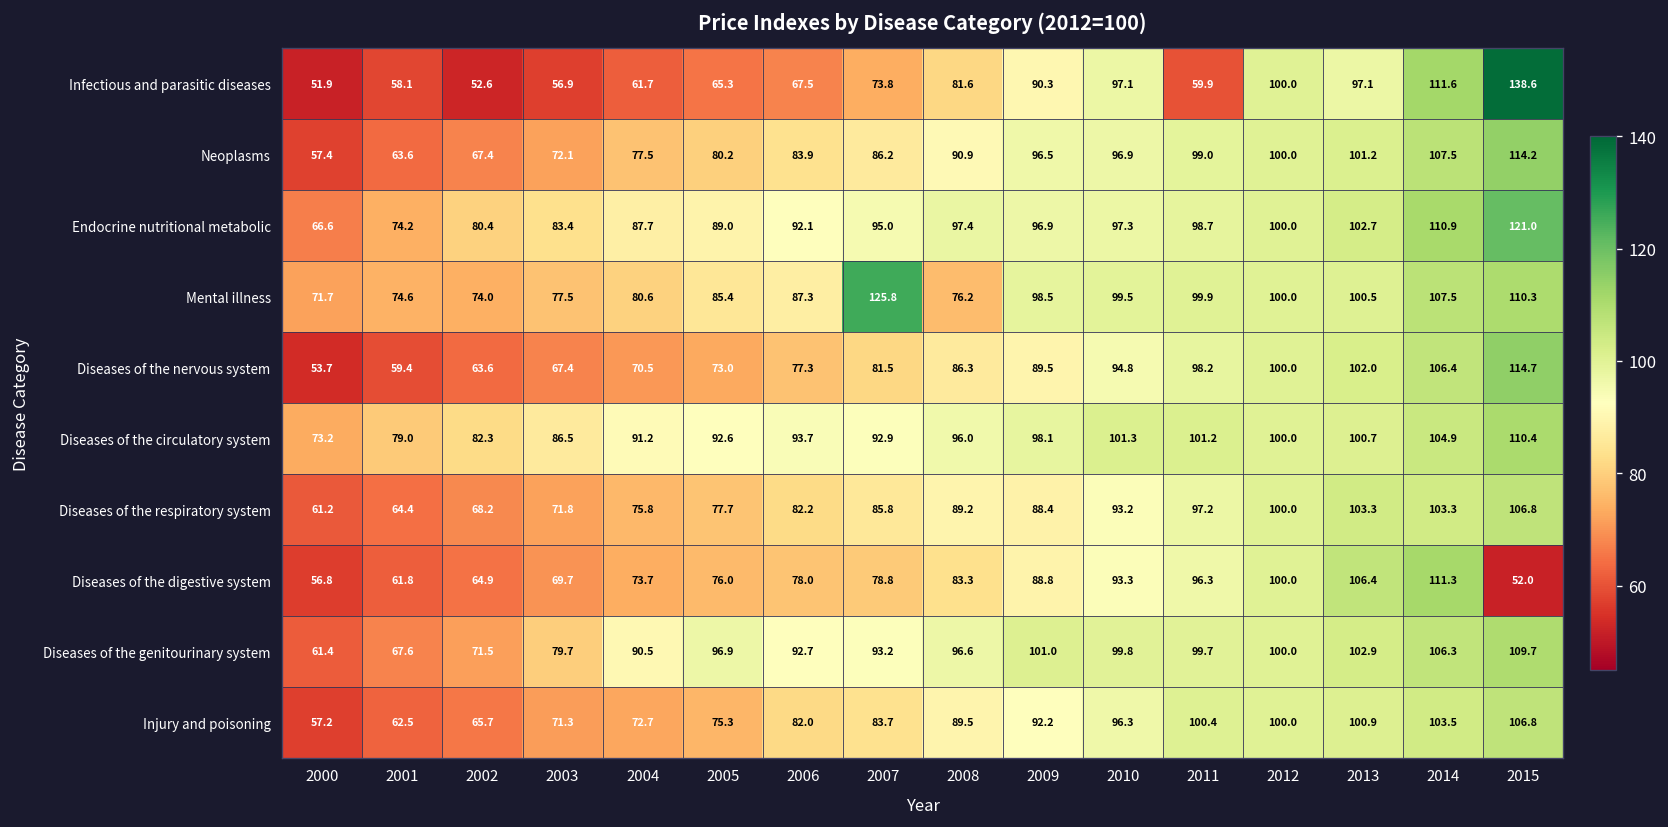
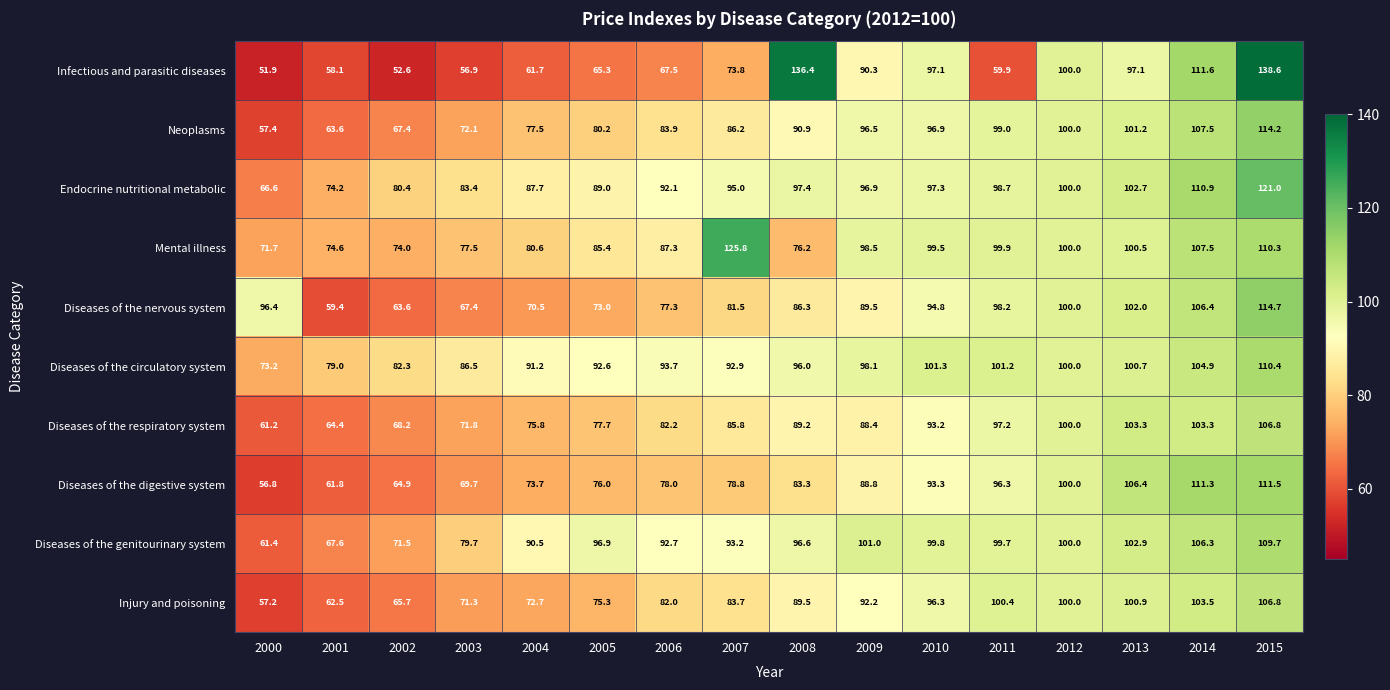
  {
    "Infectious and parasitic diseases": {
      "2000": 51.9,
      "2001": 58.1,
      "2002": 52.6,
      "2003": 56.9,
      "2004": 61.7,
      "2005": 65.3,
      "2006": 67.5,
      "2007": 73.8,
-     "2008": 81.6,
+     "2008": 136.4,
      "2009": 90.3,
      "2010": 97.1,
      "2011": 59.9,
      "2012": 100.0,
      "2013": 97.1,
      "2014": 111.6,
      "2015": 138.6
    },
    "Neoplasms": {
      "2000": 57.4,
      "2001": 63.6,
      "2002": 67.4,
      "2003": 72.1,
      "2004": 77.5,
      "2005": 80.2,
      "2006": 83.9,
      "2007": 86.2,
      "2008": 90.9,
      "2009": 96.5,
      "2010": 96.9,
      "2011": 99.0,
      "2012": 100.0,
      "2013": 101.2,
      "2014": 107.5,
      "2015": 114.2
    },
    "Endocrine nutritional metabolic": {
      "2000": 66.6,
      "2001": 74.2,
      "2002": 80.4,
      "2003": 83.4,
      "2004": 87.7,
      "2005": 89.0,
      "2006": 92.1,
      "2007": 95.0,
      "2008": 97.4,
      "2009": 96.9,
      "2010": 97.3,
      "2011": 98.7,
      "2012": 100.0,
      "2013": 102.7,
      "2014": 110.9,
      "2015": 121.0
    },
    "Mental illness": {
      "2000": 71.7,
      "2001": 74.6,
      "2002": 74.0,
      "2003": 77.5,
      "2004": 80.6,
      "2005": 85.4,
      "2006": 87.3,
      "2007": 125.8,
      "2008": 76.2,
      "2009": 98.5,
      "2010": 99.5,
      "2011": 99.9,
      "2012": 100.0,
      "2013": 100.5,
      "2014": 107.5,
      "2015": 110.3
    },
    "Diseases of the nervous system": {
-     "2000": 53.7,
+     "2000": 96.4,
      "2001": 59.4,
      "2002": 63.6,
      "2003": 67.4,
      "2004": 70.5,
      "2005": 73.0,
      "2006": 77.3,
      "2007": 81.5,
      "2008": 86.3,
      "2009": 89.5,
      "2010": 94.8,
      "2011": 98.2,
      "2012": 100.0,
      "2013": 102.0,
      "2014": 106.4,
      "2015": 114.7
    },
    "Diseases of the circulatory system": {
      "2000": 73.2,
      "2001": 79.0,
      "2002": 82.3,
      "2003": 86.5,
      "2004": 91.2,
      "2005": 92.6,
      "2006": 93.7,
      "2007": 92.9,
      "2008": 96.0,
      "2009": 98.1,
      "2010": 101.3,
      "2011": 101.2,
      "2012": 100.0,
      "2013": 100.7,
      "2014": 104.9,
      "2015": 110.4
    },
    "Diseases of the respiratory system": {
      "2000": 61.2,
      "2001": 64.4,
      "2002": 68.2,
      "2003": 71.8,
      "2004": 75.8,
      "2005": 77.7,
      "2006": 82.2,
      "2007": 85.8,
      "2008": 89.2,
      "2009": 88.4,
      "2010": 93.2,
      "2011": 97.2,
      "2012": 100.0,
      "2013": 103.3,
      "2014": 103.3,
      "2015": 106.8
    },
    "Diseases of the digestive system": {
      "2000": 56.8,
      "2001": 61.8,
      "2002": 64.9,
      "2003": 69.7,
      "2004": 73.7,
      "2005": 76.0,
      "2006": 78.0,
      "2007": 78.8,
      "2008": 83.3,
      "2009": 88.8,
      "2010": 93.3,
      "2011": 96.3,
      "2012": 100.0,
      "2013": 106.4,
      "2014": 111.3,
-     "2015": 52.0
+     "2015": 111.5
    },
    "Diseases of the genitourinary system": {
      "2000": 61.4,
      "2001": 67.6,
      "2002": 71.5,
      "2003": 79.7,
      "2004": 90.5,
      "2005": 96.9,
      "2006": 92.7,
      "2007": 93.2,
      "2008": 96.6,
      "2009": 101.0,
      "2010": 99.8,
      "2011": 99.7,
      "2012": 100.0,
      "2013": 102.9,
      "2014": 106.3,
      "2015": 109.7
    },
    "Injury and poisoning": {
      "2000": 57.2,
      "2001": 62.5,
      "2002": 65.7,
      "2003": 71.3,
      "2004": 72.7,
      "2005": 75.3,
      "2006": 82.0,
      "2007": 83.7,
      "2008": 89.5,
      "2009": 92.2,
      "2010": 96.3,
      "2011": 100.4,
      "2012": 100.0,
      "2013": 100.9,
      "2014": 103.5,
      "2015": 106.8
    }
  }
